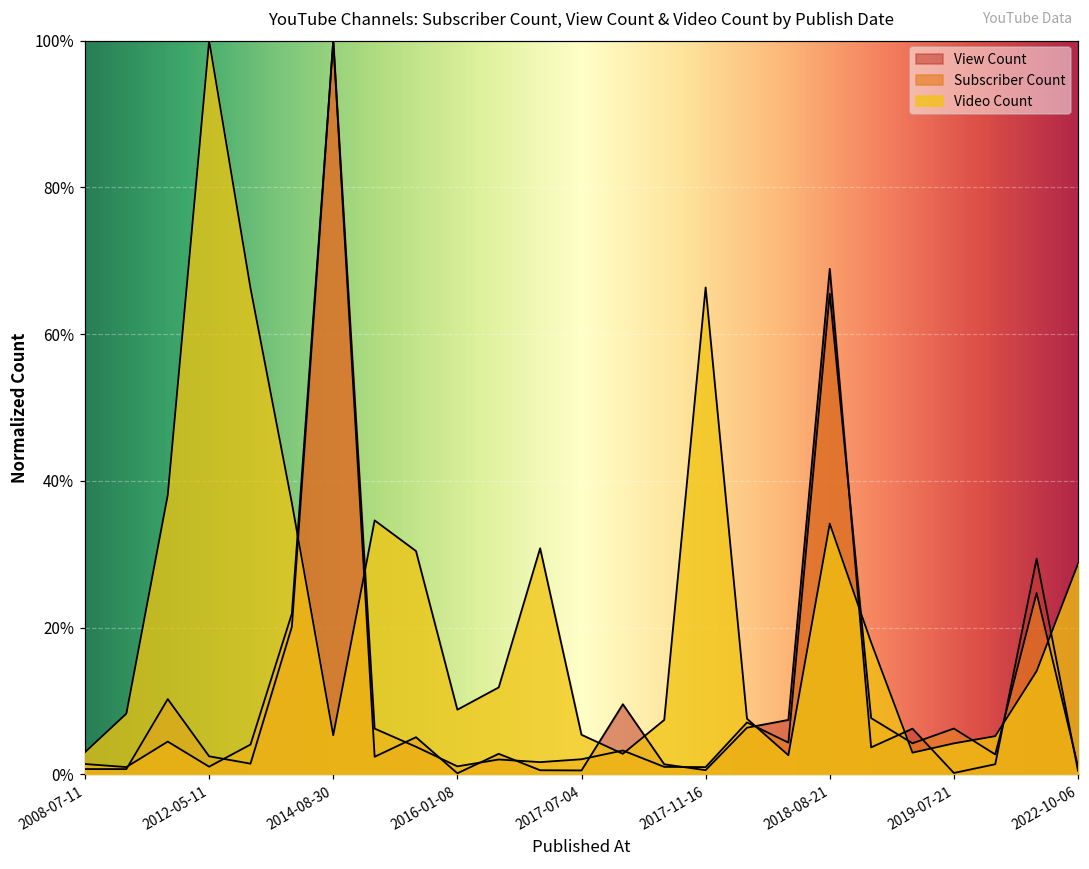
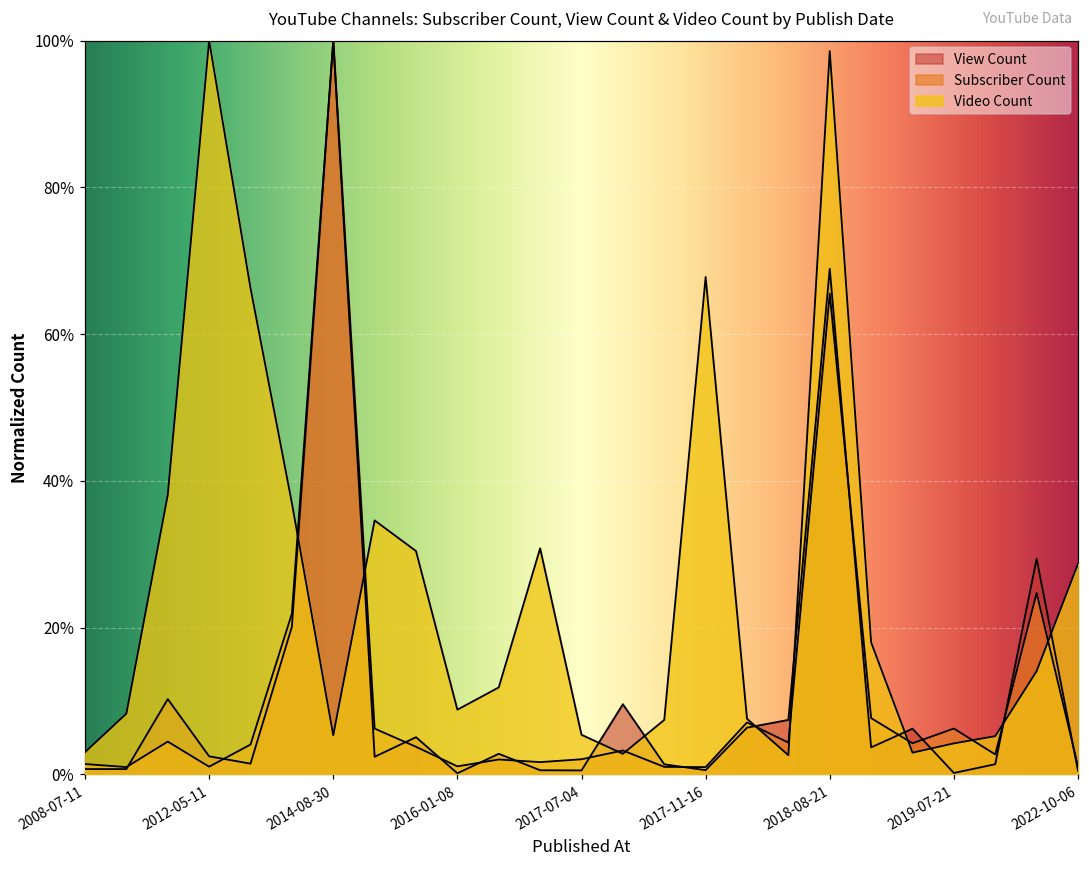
  {
    "View Count": {
      "2008-07-11": "1%",
      "2012-05-11": "2%",
      "2016-01-08": "0%",
      "2017-07-04": "1%",
      "2017-11-16": "1%",
      "2018-08-21": "69%",
      "2019-07-21": "0%",
      "2022-10-06": "1%"
    },
    "Subscriber Count": {
      "2008-07-11": "1%",
      "2012-05-11": "1%",
      "2016-01-08": "1%",
      "2017-07-04": "2%",
      "2017-11-16": "1%",
      "2018-08-21": "66%",
      "2019-07-21": "6%",
      "2022-10-06": "1%"
    },
    "Video Count": {
      "2008-07-11": "3%",
      "2012-05-11": "100%",
      "2014-08-30": "5%",
      "2016-01-08": "9%",
      "2017-07-04": "5%",
-     "2017-11-16": "66%",
-     "2018-08-21": "34%",
+     "2017-11-16": "68%",
+     "2018-08-21": "99%",
      "2019-07-21": "4%",
      "2022-10-06": "29%"
    }
  }
